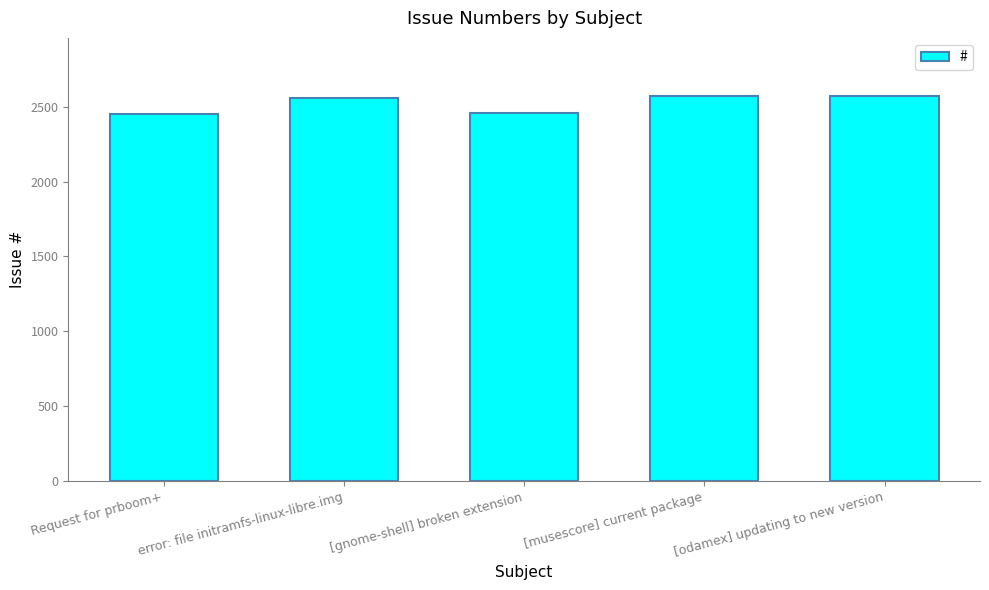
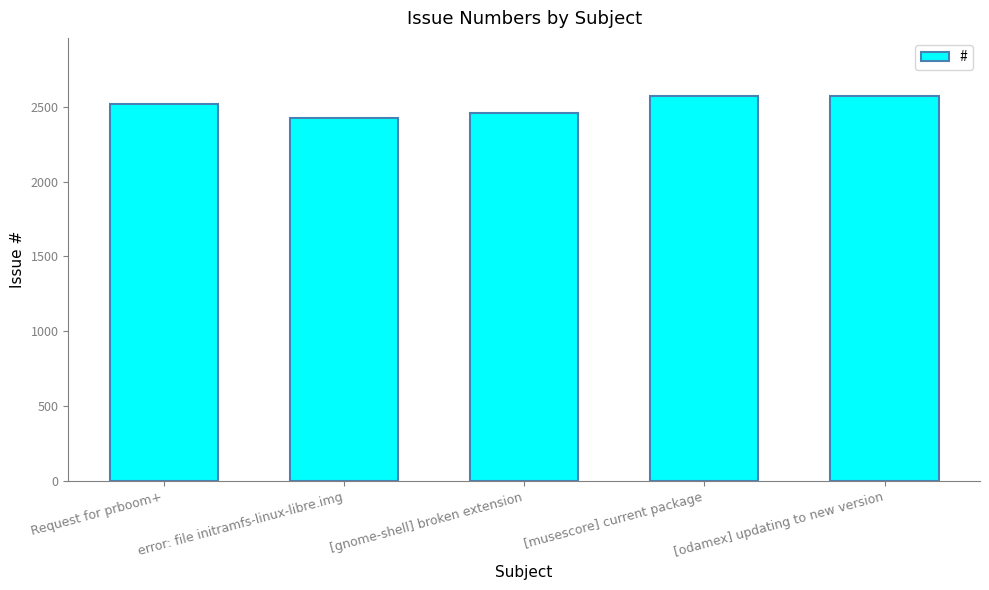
  {
-   "Request for prboom+": 2450,
-   "error: file initramfs-linux-libre.img": 2560,
+   "Request for prboom+": 2520,
+   "error: file initramfs-linux-libre.img": 2420,
    "[gnome-shell] broken extension": 2460,
    "[musescore] current package": 2570,
    "[odamex] updating to new version": 2570
  }
